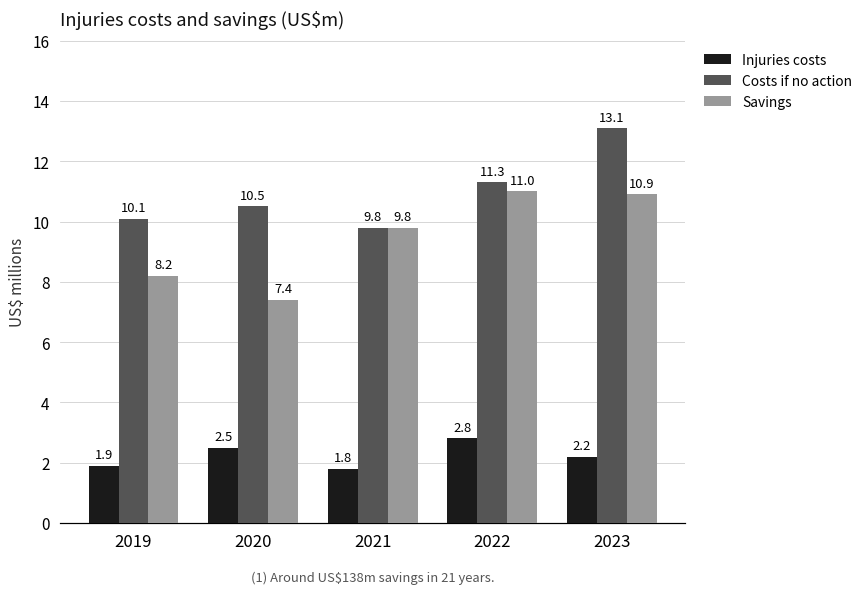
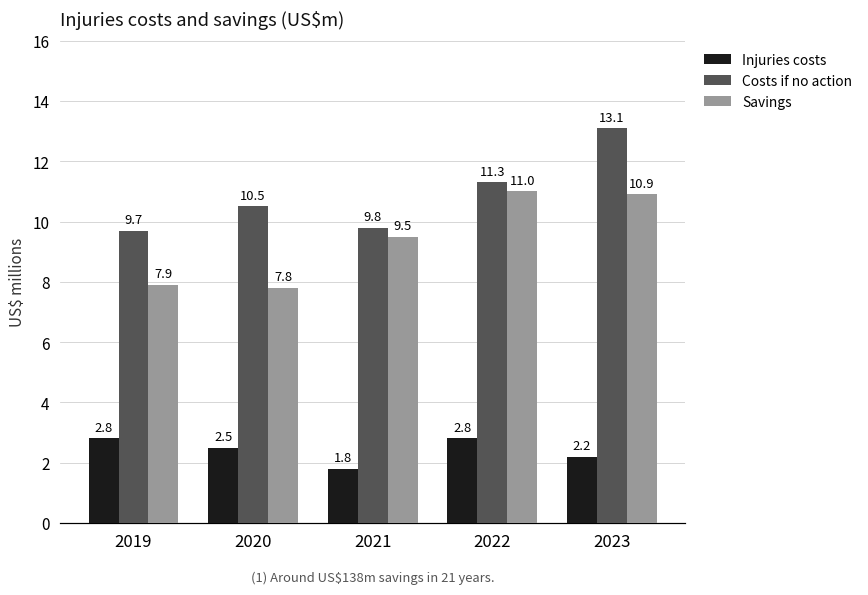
  {
    "Injuries costs": {
-     "2019": 1.9,
+     "2019": 2.8,
      "2020": 2.5,
      "2021": 1.8,
      "2022": 2.8,
      "2023": 2.2
    },
    "Costs if no action": {
-     "2019": 10.1,
+     "2019": 9.7,
      "2020": 10.5,
      "2021": 9.8,
      "2022": 11.3,
      "2023": 13.1
    },
    "Savings": {
-     "2019": 8.2,
-     "2020": 7.4,
-     "2021": 9.8,
+     "2019": 7.9,
+     "2020": 7.8,
+     "2021": 9.5,
      "2022": 11.0,
      "2023": 10.9
    }
  }
